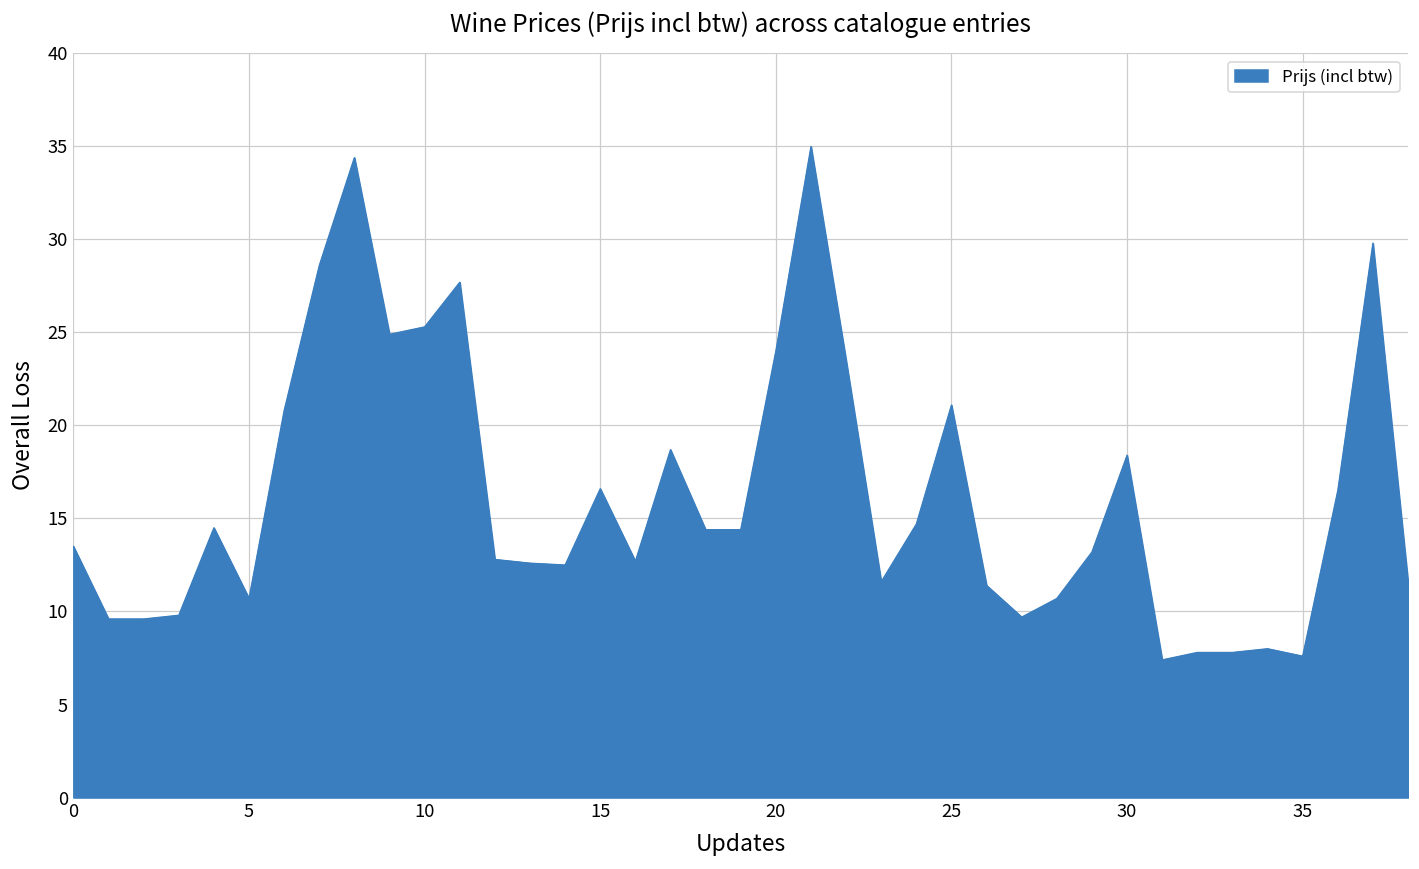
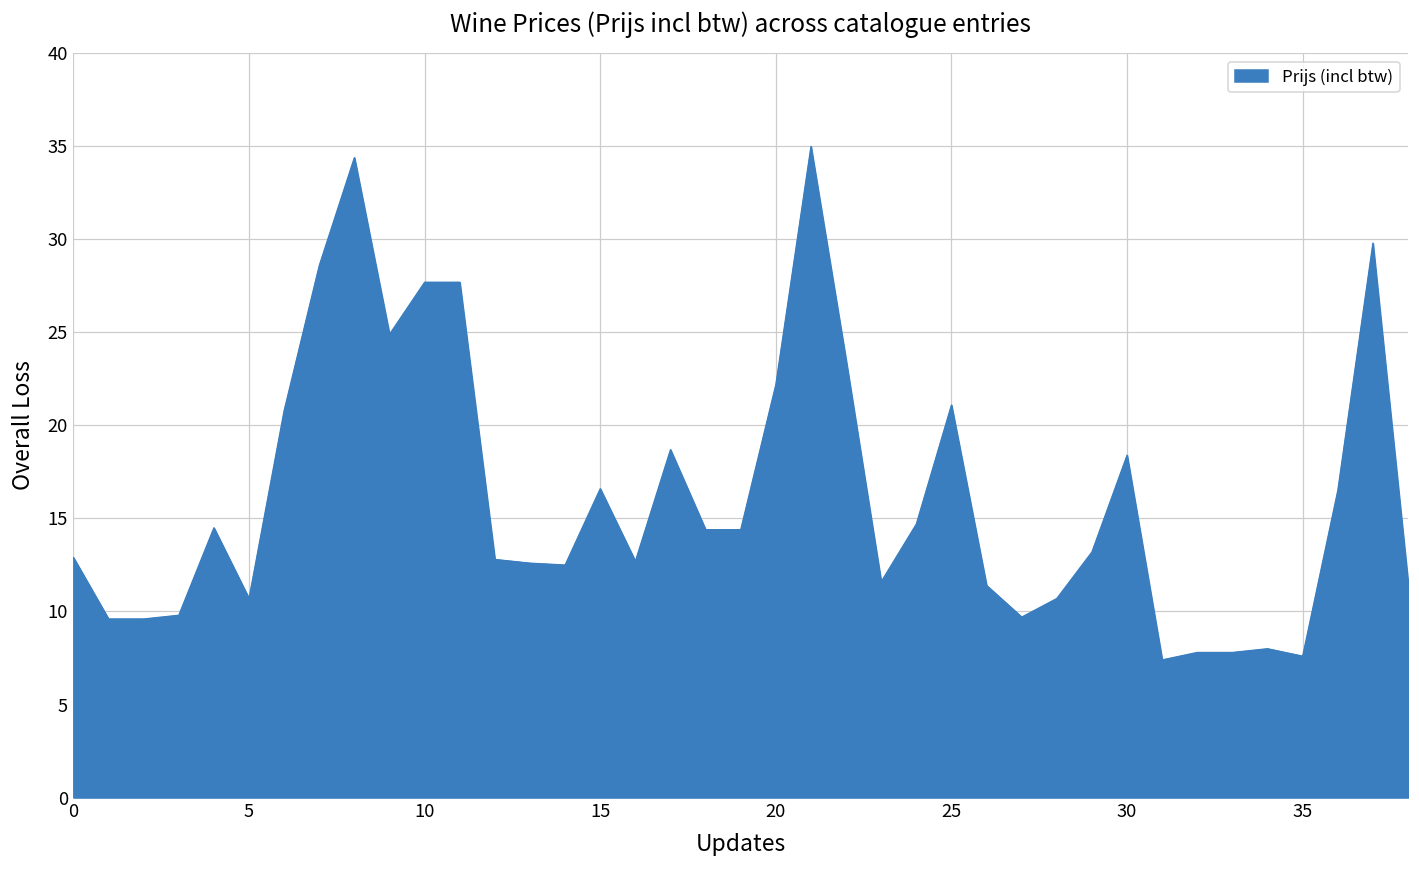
  {
-   "0": 13.5,
+   "0": 12.9,
    "5": 10.7,
-   "10": 25.3,
+   "10": 27.7,
    "15": 16.6,
-   "20": 24.0,
+   "20": 22.2,
    "25": 21.1,
    "30": 18.4,
    "35": 7.6
  }
